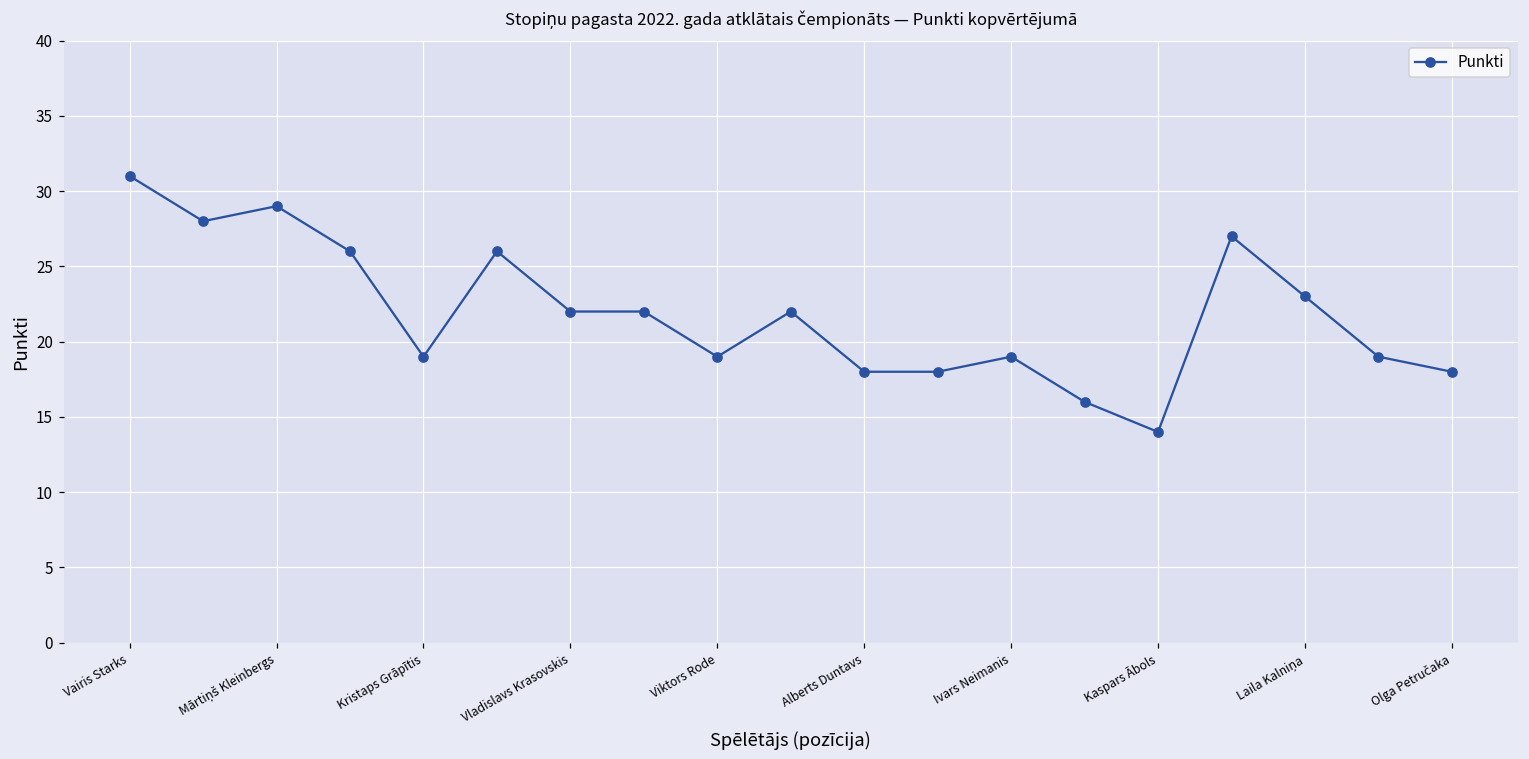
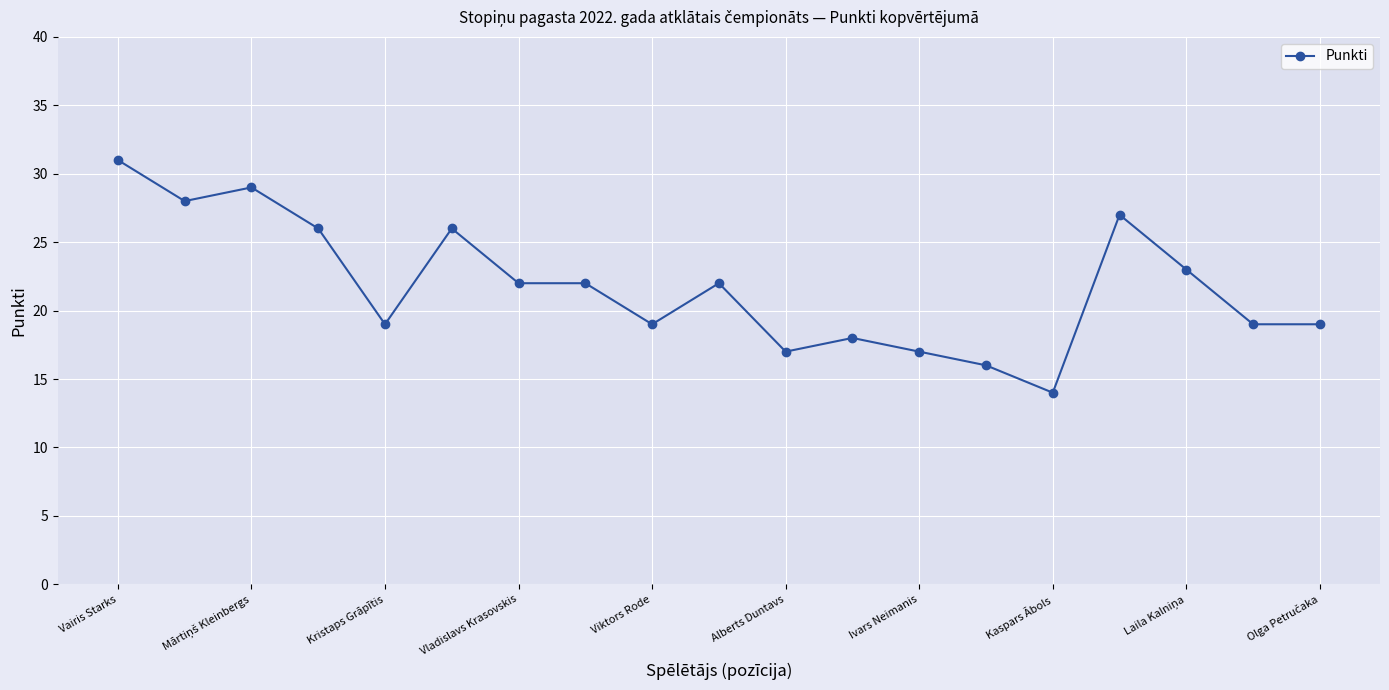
  {
    "Vairis Starks": 31,
    "Mārtiņš Kleinbergs": 29,
    "Kristaps Grāpītis": 19,
    "Vladislavs Krasovskis": 22,
    "Viktors Rode": 19,
-   "Alberts Duntavs": 18,
-   "Ivars Neimanis": 19,
+   "Alberts Duntavs": 17,
+   "Ivars Neimanis": 17,
    "Kaspars Ābols": 14,
    "Laila Kalniņa": 23,
-   "Olga Petručaka": 18
+   "Olga Petručaka": 19
  }
